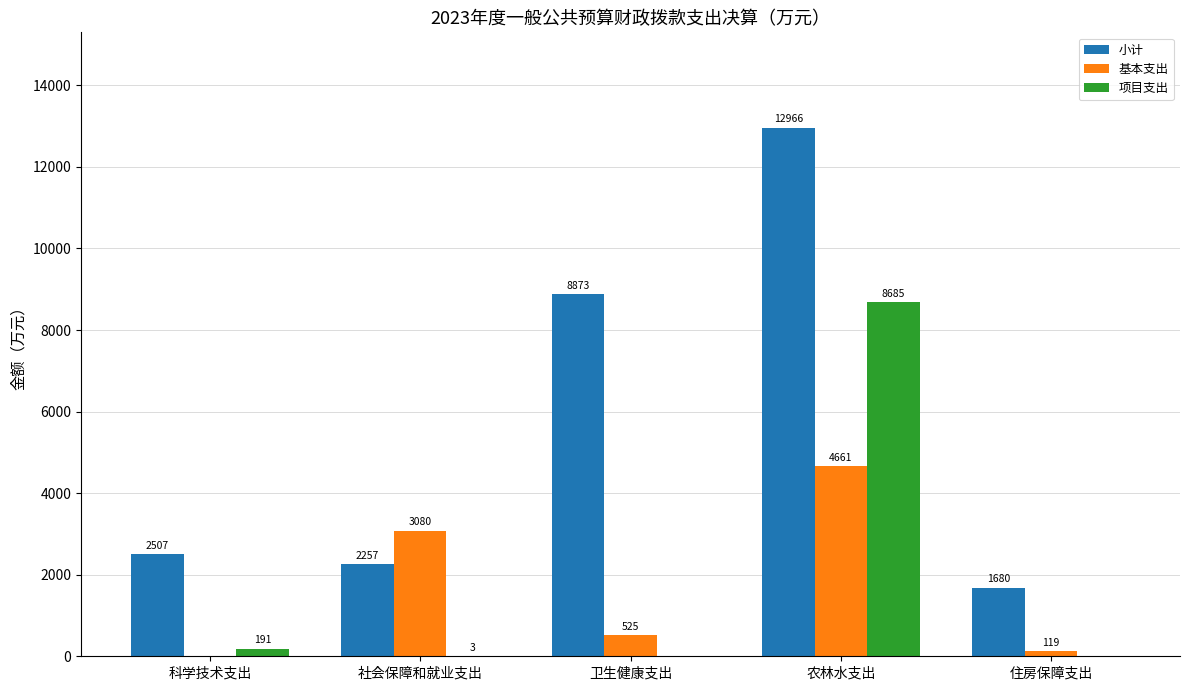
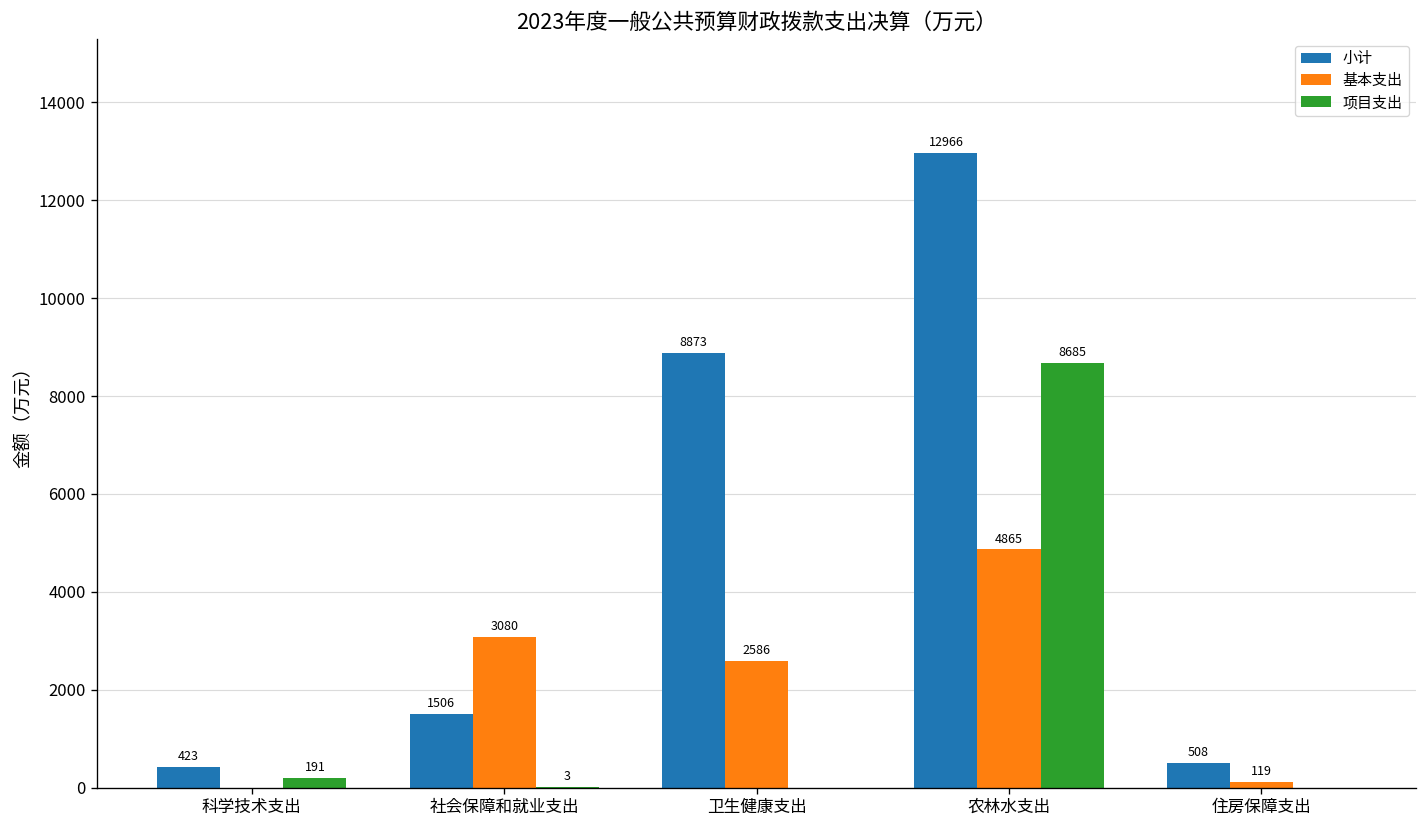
  {
    "小计": {
-     "科学技术支出": 2507,
-     "社会保障和就业支出": 2257,
+     "科学技术支出": 423,
+     "社会保障和就业支出": 1506,
      "卫生健康支出": 8873,
      "农林水支出": 12966,
-     "住房保障支出": 1680
+     "住房保障支出": 508
    },
    "基本支出": {
      "社会保障和就业支出": 3080,
-     "卫生健康支出": 525,
-     "农林水支出": 4661,
+     "卫生健康支出": 2586,
+     "农林水支出": 4865,
      "住房保障支出": 119
    },
    "项目支出": {
      "科学技术支出": 191,
      "社会保障和就业支出": 3,
      "农林水支出": 8685
    }
  }
